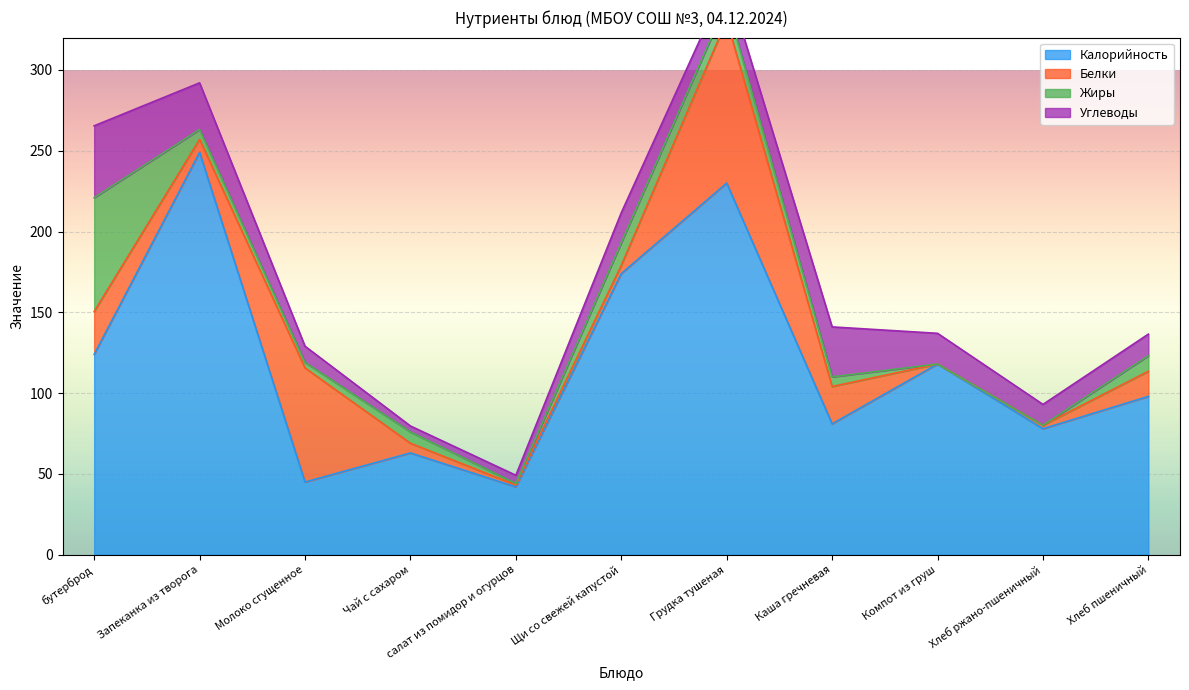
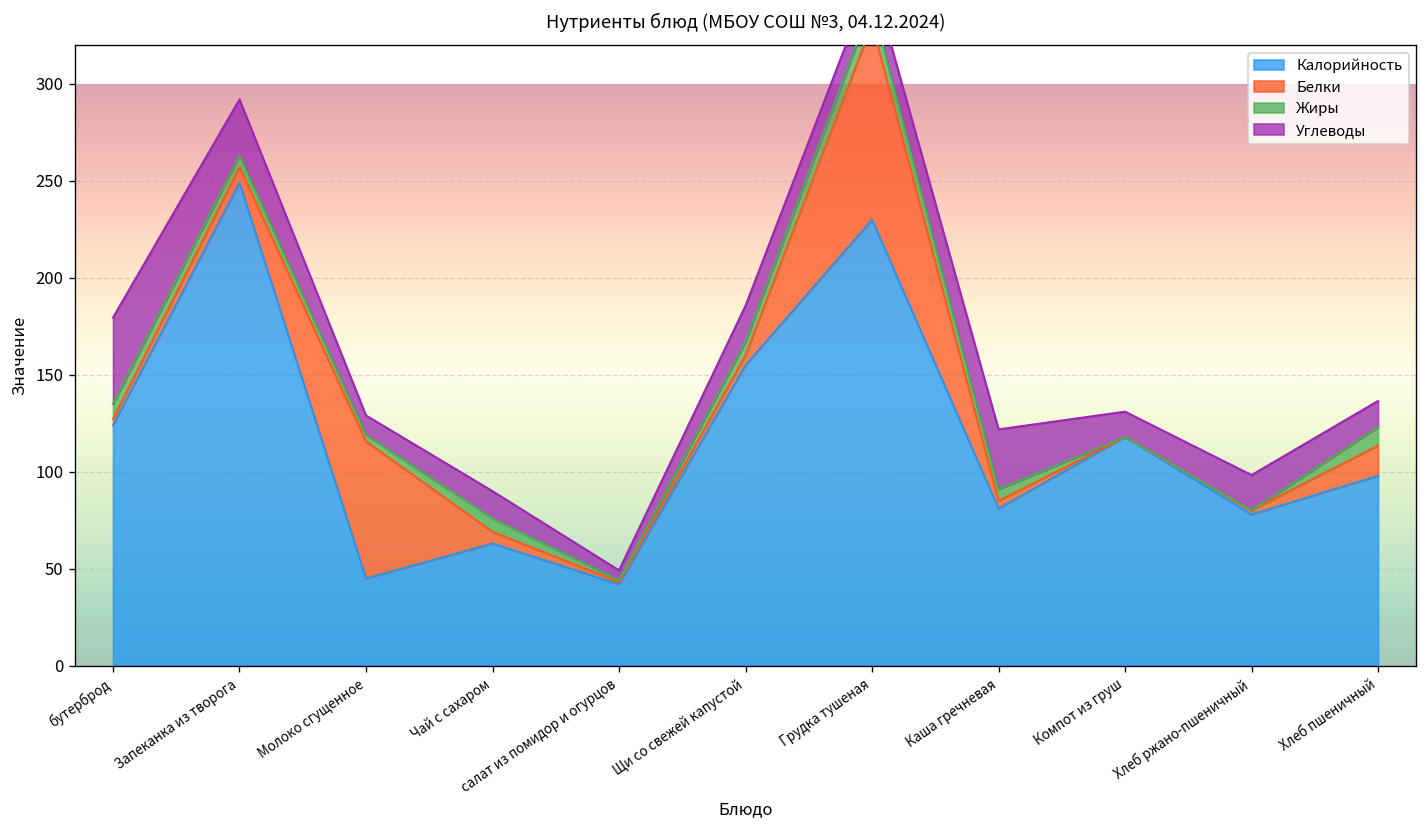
  {
    "Калорийность": {
      "бутерброд": 124,
      "Запеканка из творога": 249,
      "Молоко сгущенное": 45,
      "Чай с сахаром": 63,
-     "Щи со свежей капустой": 174,
+     "Щи со свежей капустой": 155,
      "Грудка тушеная": 230,
      "Каша гречневая": 81,
      "Хлеб ржано-пшеничный": 78,
      "Хлеб пшеничный": 98
    },
    "Белки": {
-     "бутерброд": 27,
+     "бутерброд": 3,
      "Запеканка из творога": 8,
      "Молоко сгущенное": 71,
      "Чай с сахаром": 6,
      "Щи со свежей капустой": 5,
-     "Каша гречневая": 23,
+     "Каша гречневая": 4,
      "Хлеб пшеничный": 16
    },
    "Жиры": {
-     "бутерброд": 70,
+     "бутерброд": 8,
      "Запеканка из творога": 6,
      "Молоко сгущенное": 3,
      "Чай с сахаром": 7,
-     "Щи со свежей капустой": 14,
+     "Щи со свежей капустой": 7,
      "Каша гречневая": 6,
      "Хлеб пшеничный": 10
    },
    "Углеводы": {
      "бутерброд": 44,
      "Запеканка из творога": 29,
      "Молоко сгущенное": 10,
-     "Чай с сахаром": 4,
+     "Чай с сахаром": 14,
      "салат из помидор и огурцов": 5,
      "Щи со свежей капустой": 19,
      "Каша гречневая": 31,
-     "Компот из груш": 19,
-     "Хлеб ржано-пшеничный": 13,
+     "Компот из груш": 13,
+     "Хлеб ржано-пшеничный": 18,
      "Хлеб пшеничный": 13
    }
  }
